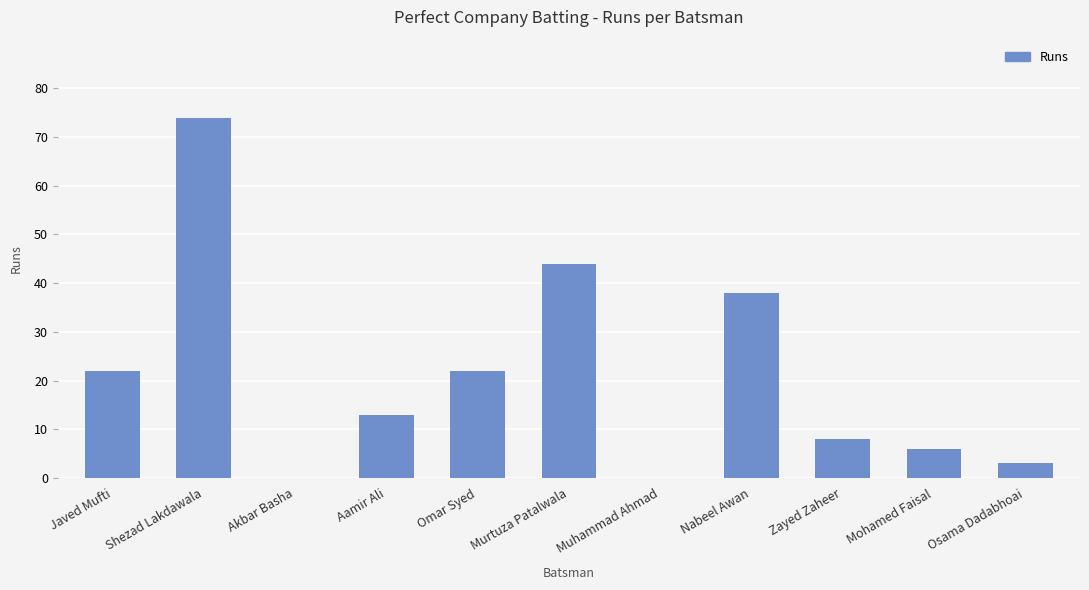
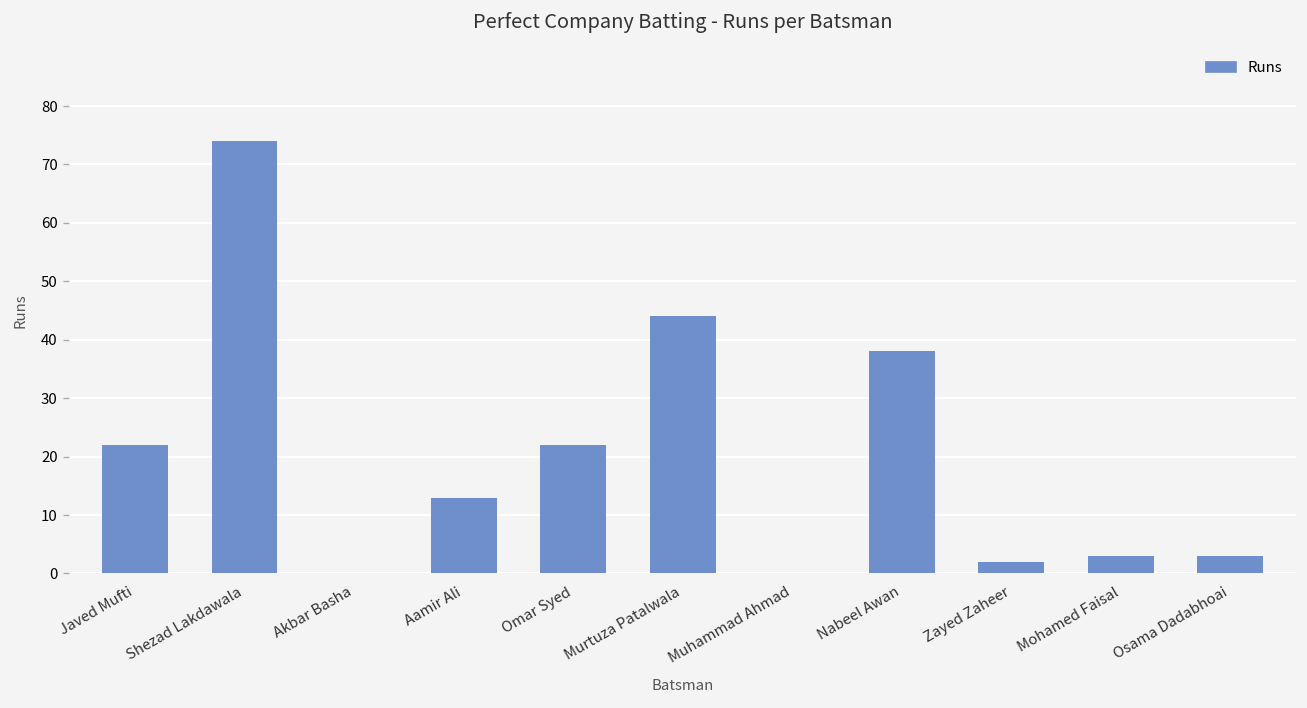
  {
    "Javed Mufti": 22,
    "Shezad Lakdawala": 74,
    "Akbar Basha": 0,
    "Aamir Ali": 13,
    "Omar Syed": 22,
    "Murtuza Patalwala": 44,
    "Muhammad Ahmad": 0,
    "Nabeel Awan": 38,
-   "Zayed Zaheer": 8,
-   "Mohamed Faisal": 6,
+   "Zayed Zaheer": 2,
+   "Mohamed Faisal": 3,
    "Osama Dadabhoai": 3
  }
